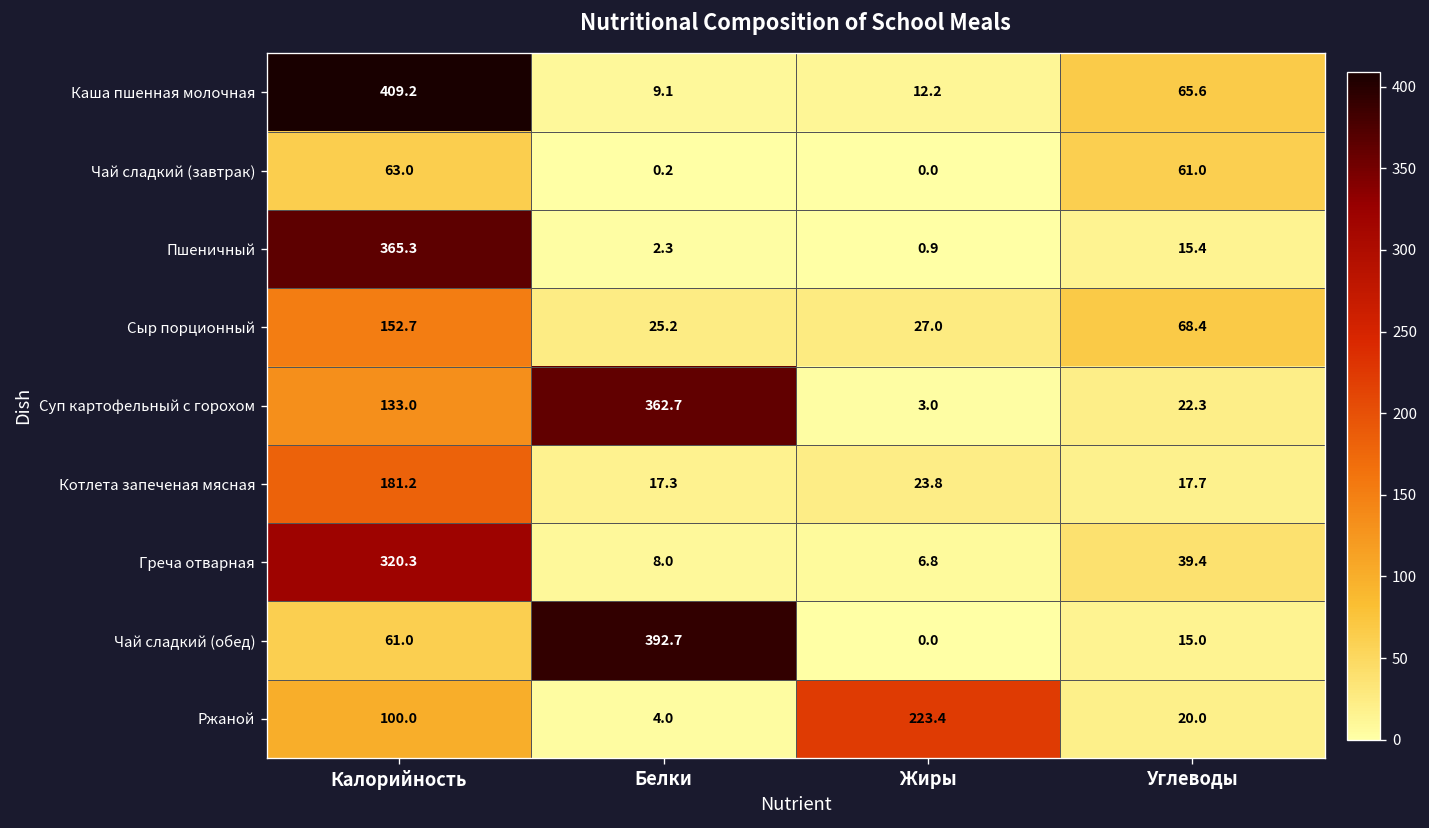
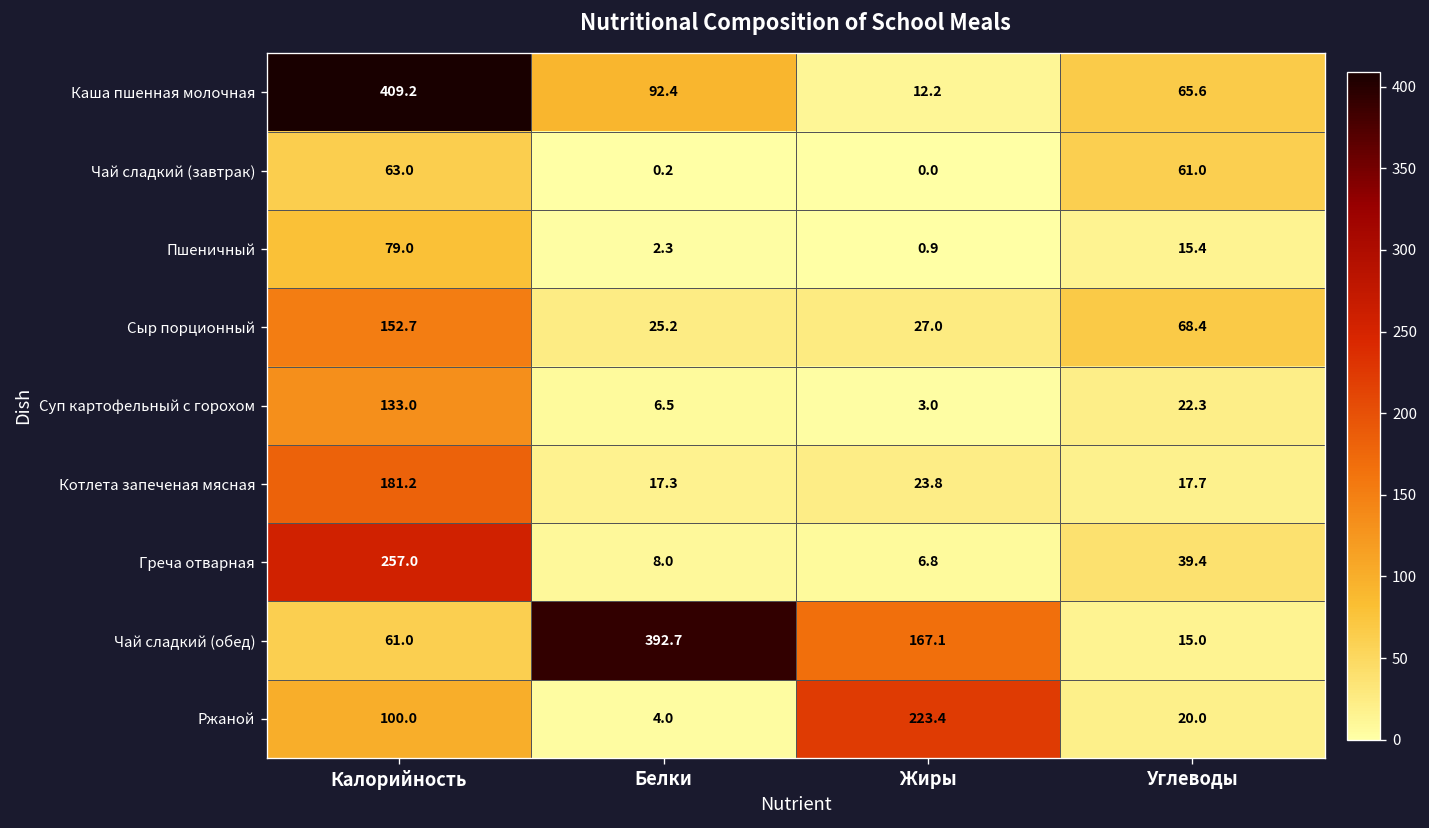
  {
    "Каша пшенная молочная": {
      "Калорийность": 409.2,
-     "Белки": 9.1,
+     "Белки": 92.4,
      "Жиры": 12.2,
      "Углеводы": 65.6
    },
    "Чай сладкий (завтрак)": {
      "Калорийность": 63.0,
      "Белки": 0.2,
      "Жиры": 0.0,
      "Углеводы": 61.0
    },
    "Пшеничный": {
-     "Калорийность": 365.3,
+     "Калорийность": 79.0,
      "Белки": 2.3,
      "Жиры": 0.9,
      "Углеводы": 15.4
    },
    "Сыр порционный": {
      "Калорийность": 152.7,
      "Белки": 25.2,
      "Жиры": 27.0,
      "Углеводы": 68.4
    },
    "Суп картофельный с горохом": {
      "Калорийность": 133.0,
-     "Белки": 362.7,
+     "Белки": 6.5,
      "Жиры": 3.0,
      "Углеводы": 22.3
    },
    "Котлета запеченая мясная": {
      "Калорийность": 181.2,
      "Белки": 17.3,
      "Жиры": 23.8,
      "Углеводы": 17.7
    },
    "Греча отварная": {
-     "Калорийность": 320.3,
+     "Калорийность": 257.0,
      "Белки": 8.0,
      "Жиры": 6.8,
      "Углеводы": 39.4
    },
    "Чай сладкий (обед)": {
      "Калорийность": 61.0,
      "Белки": 392.7,
-     "Жиры": 0.0,
+     "Жиры": 167.1,
      "Углеводы": 15.0
    },
    "Ржаной": {
      "Калорийность": 100.0,
      "Белки": 4.0,
      "Жиры": 223.4,
      "Углеводы": 20.0
    }
  }
